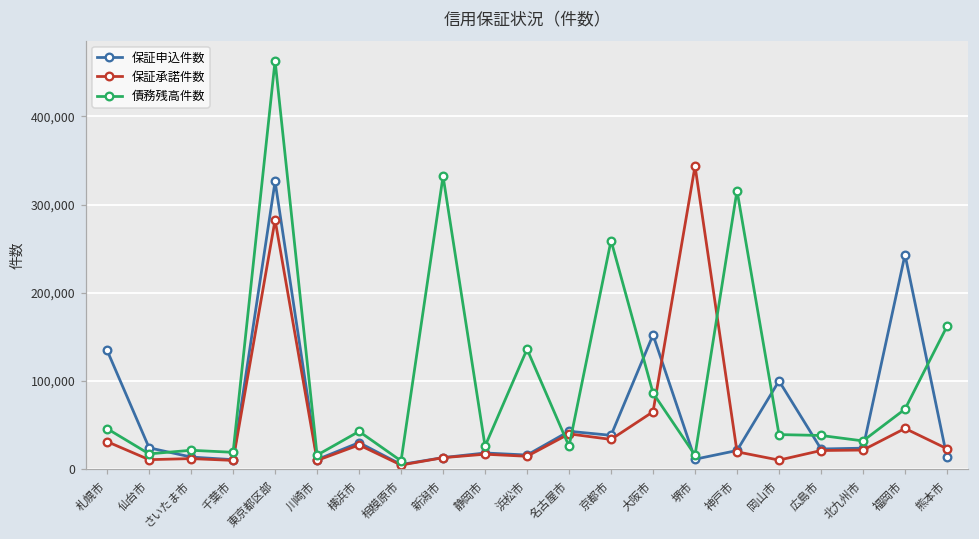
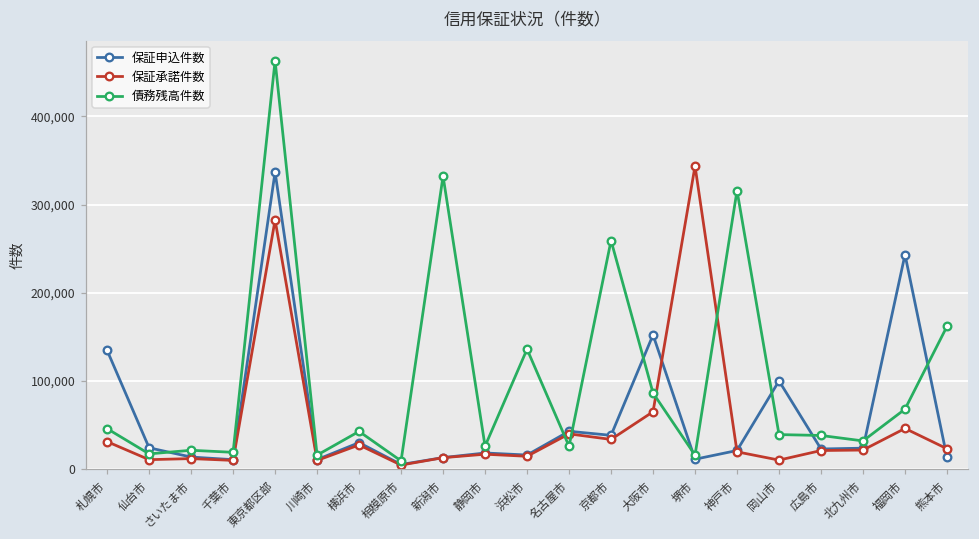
  {
    "保証申込件数": {
      "札幌市": "130,000",
      "仙台市": "20,000",
-     "東京都区部": "330,000",
+     "東京都区部": "340,000",
      "京都市": "40,000",
      "大阪市": "150,000",
      "堺市": "10,000",
      "岡山市": "100,000",
      "福岡市": "240,000",
      "熊本市": "10,000"
    },
    "保証承諾件数": {
      "札幌市": "30,000",
      "仙台市": "10,000",
      "東京都区部": "280,000",
      "京都市": "30,000",
      "大阪市": "70,000",
      "堺市": "340,000",
      "岡山市": "10,000",
      "福岡市": "50,000",
      "熊本市": "20,000"
    },
    "債務残高件数": {
      "札幌市": "50,000",
      "仙台市": "20,000",
      "さいたま市": "20,000",
      "千葉市": "20,000",
      "東京都区部": "460,000",
      "川崎市": "20,000",
      "横浜市": "40,000",
      "相模原市": "10,000",
      "新潟市": "330,000",
      "静岡市": "30,000",
      "浜松市": "140,000",
      "名古屋市": "30,000",
      "京都市": "260,000",
      "大阪市": "90,000",
      "堺市": "20,000",
      "神戸市": "320,000",
      "岡山市": "40,000",
      "広島市": "40,000",
      "北九州市": "30,000",
      "福岡市": "70,000",
      "熊本市": "160,000"
    }
  }
